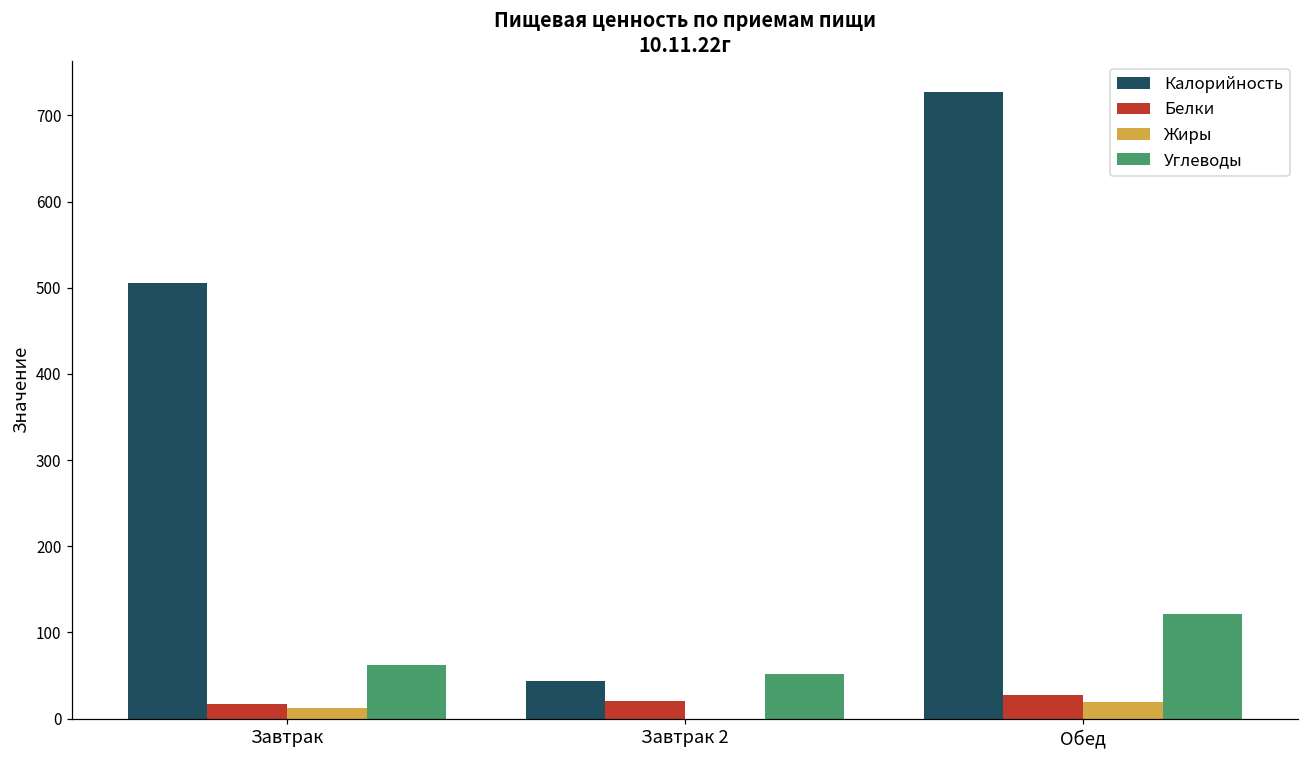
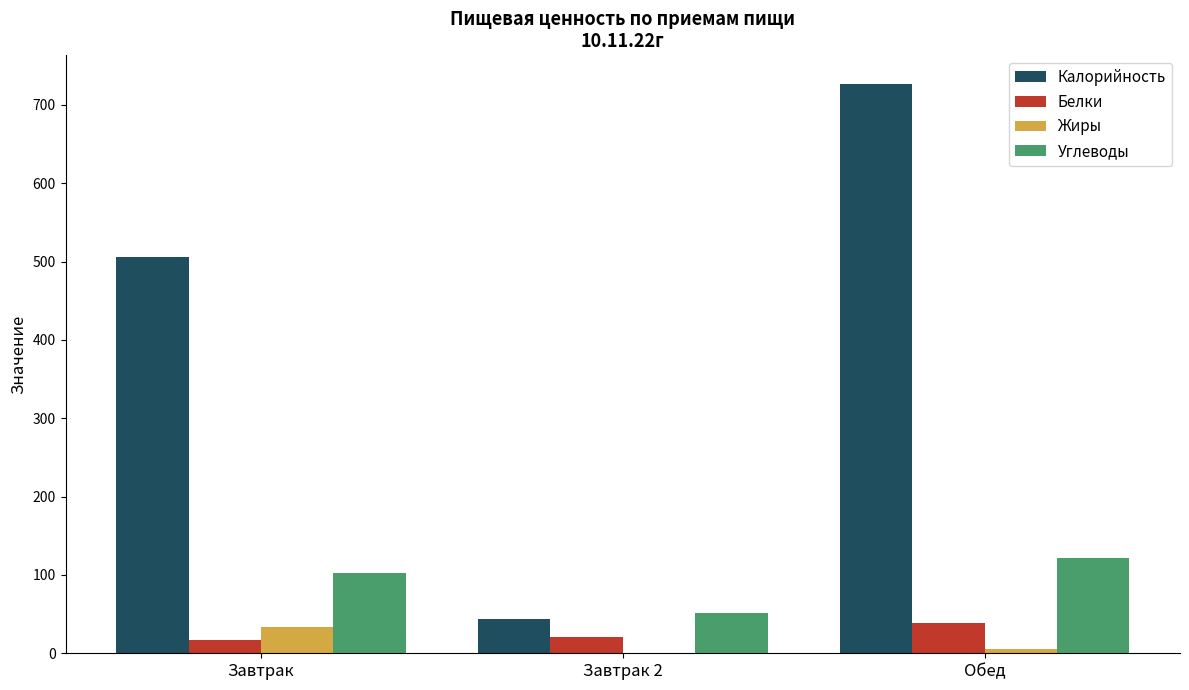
  {
    "Калорийность": {
      "Завтрак": 510,
      "Завтрак 2": 40,
      "Обед": 730
    },
    "Белки": {
      "Завтрак": 20,
      "Завтрак 2": 20,
-     "Обед": 30
+     "Обед": 40
    },
    "Жиры": {
-     "Завтрак": 10,
+     "Завтрак": 30,
      "Завтрак 2": 0,
-     "Обед": 20
+     "Обед": 10
    },
    "Углеводы": {
-     "Завтрак": 60,
+     "Завтрак": 100,
      "Завтрак 2": 50,
      "Обед": 120
    }
  }
